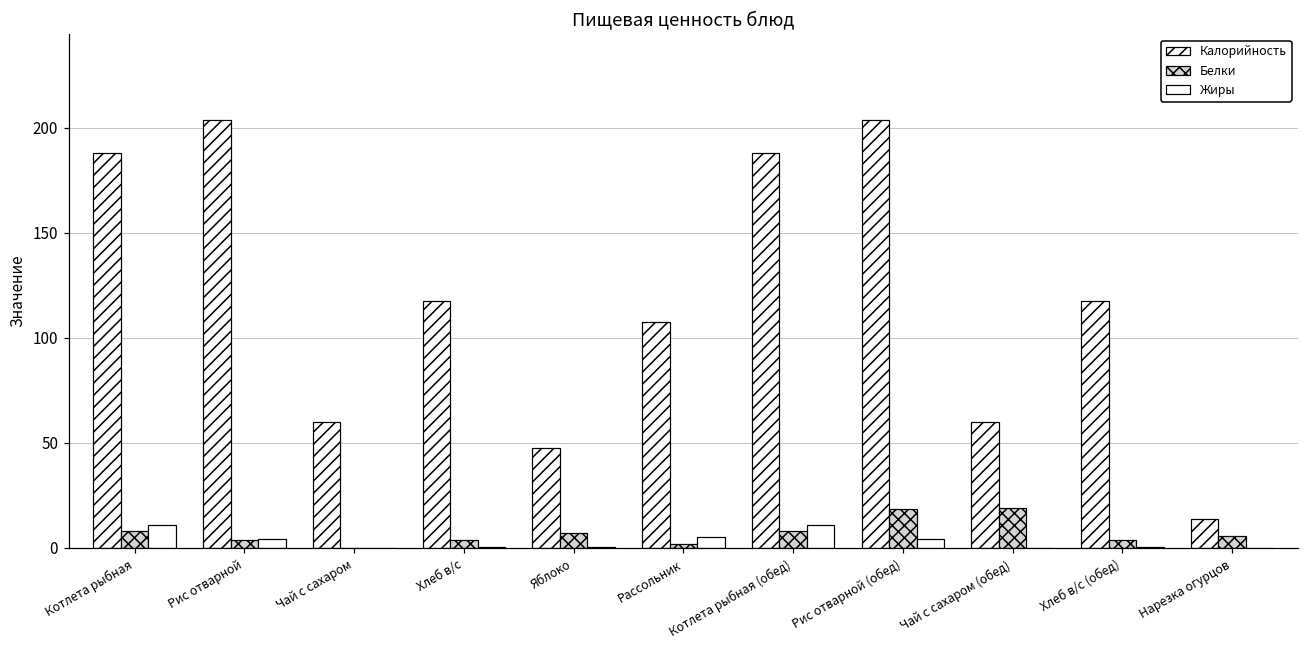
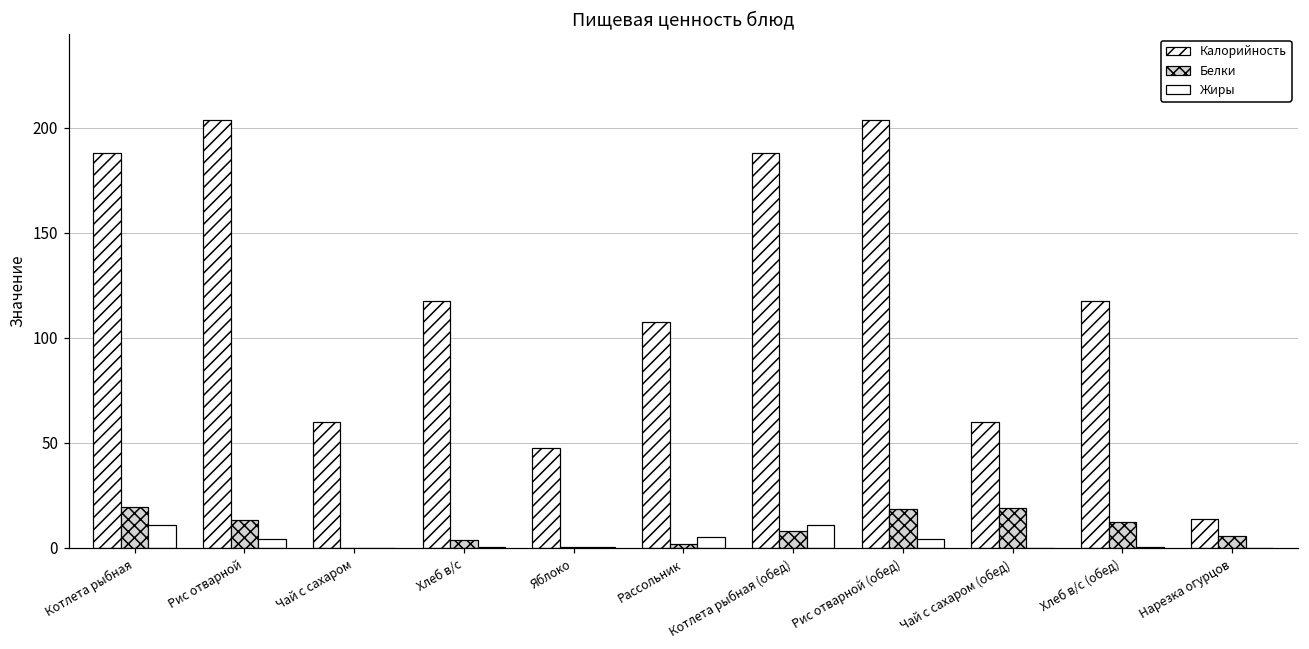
  {
    "Белки": {
-     "Котлета рыбная": 8,
-     "Рис отварной": 4,
+     "Котлета рыбная": 19,
+     "Рис отварной": 13,
      "Хлеб в/с": 4,
-     "Яблоко": 7,
+     "Яблоко": 0,
      "Рассольник": 2,
      "Котлета рыбная (обед)": 8,
      "Рис отварной (обед)": 19,
      "Чай с сахаром (обед)": 19,
-     "Хлеб в/с (обед)": 4,
+     "Хлеб в/с (обед)": 13,
      "Нарезка огурцов": 6
    }
  }
